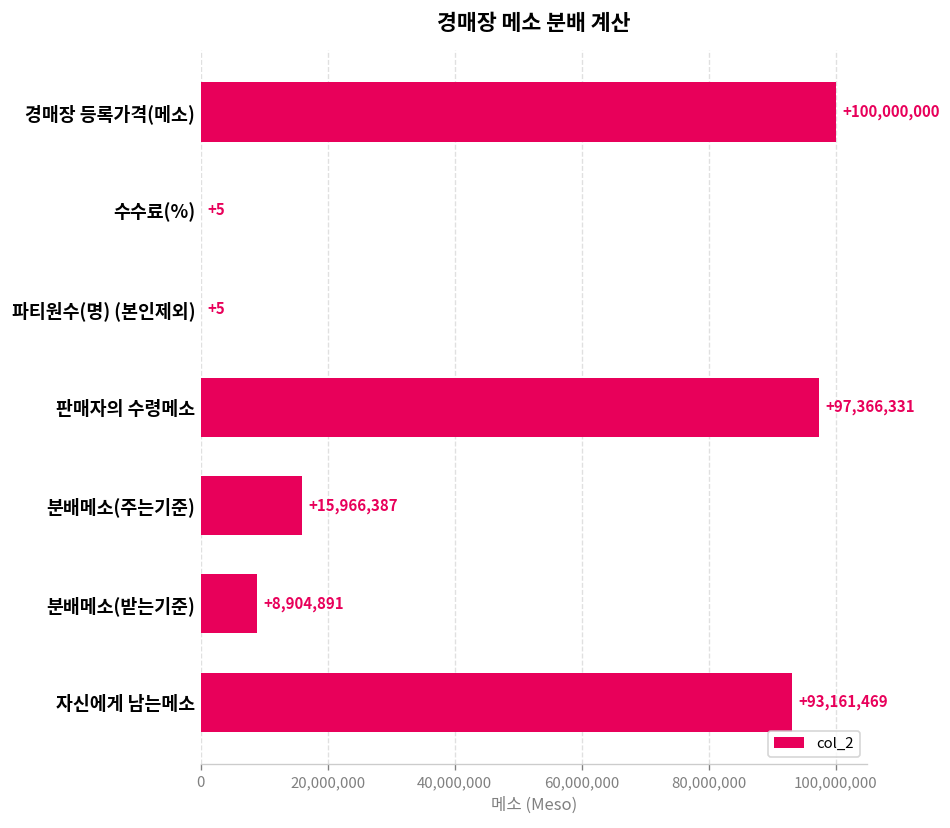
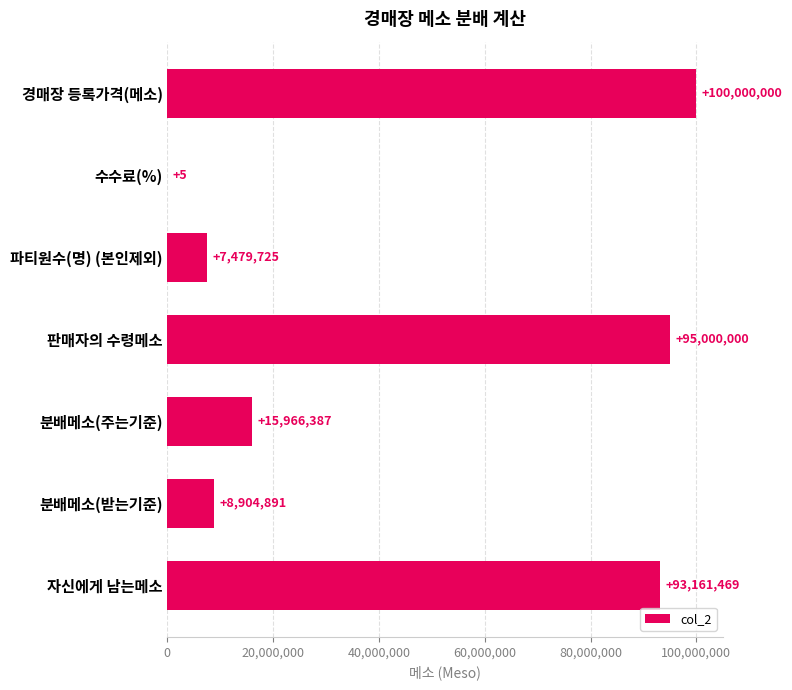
  {
    "경매장 등록가격(메소)": "+100,000,000",
    "수수료(%)": "+5",
-   "파티원수(명) (본인제외)": "+5",
-   "판매자의 수령메소": "+97,366,331",
+   "파티원수(명) (본인제외)": "+7,479,725",
+   "판매자의 수령메소": "+95,000,000",
    "분배메소(주는기준)": "+15,966,387",
    "분배메소(받는기준)": "+8,904,891",
    "자신에게 남는메소": "+93,161,469"
  }
